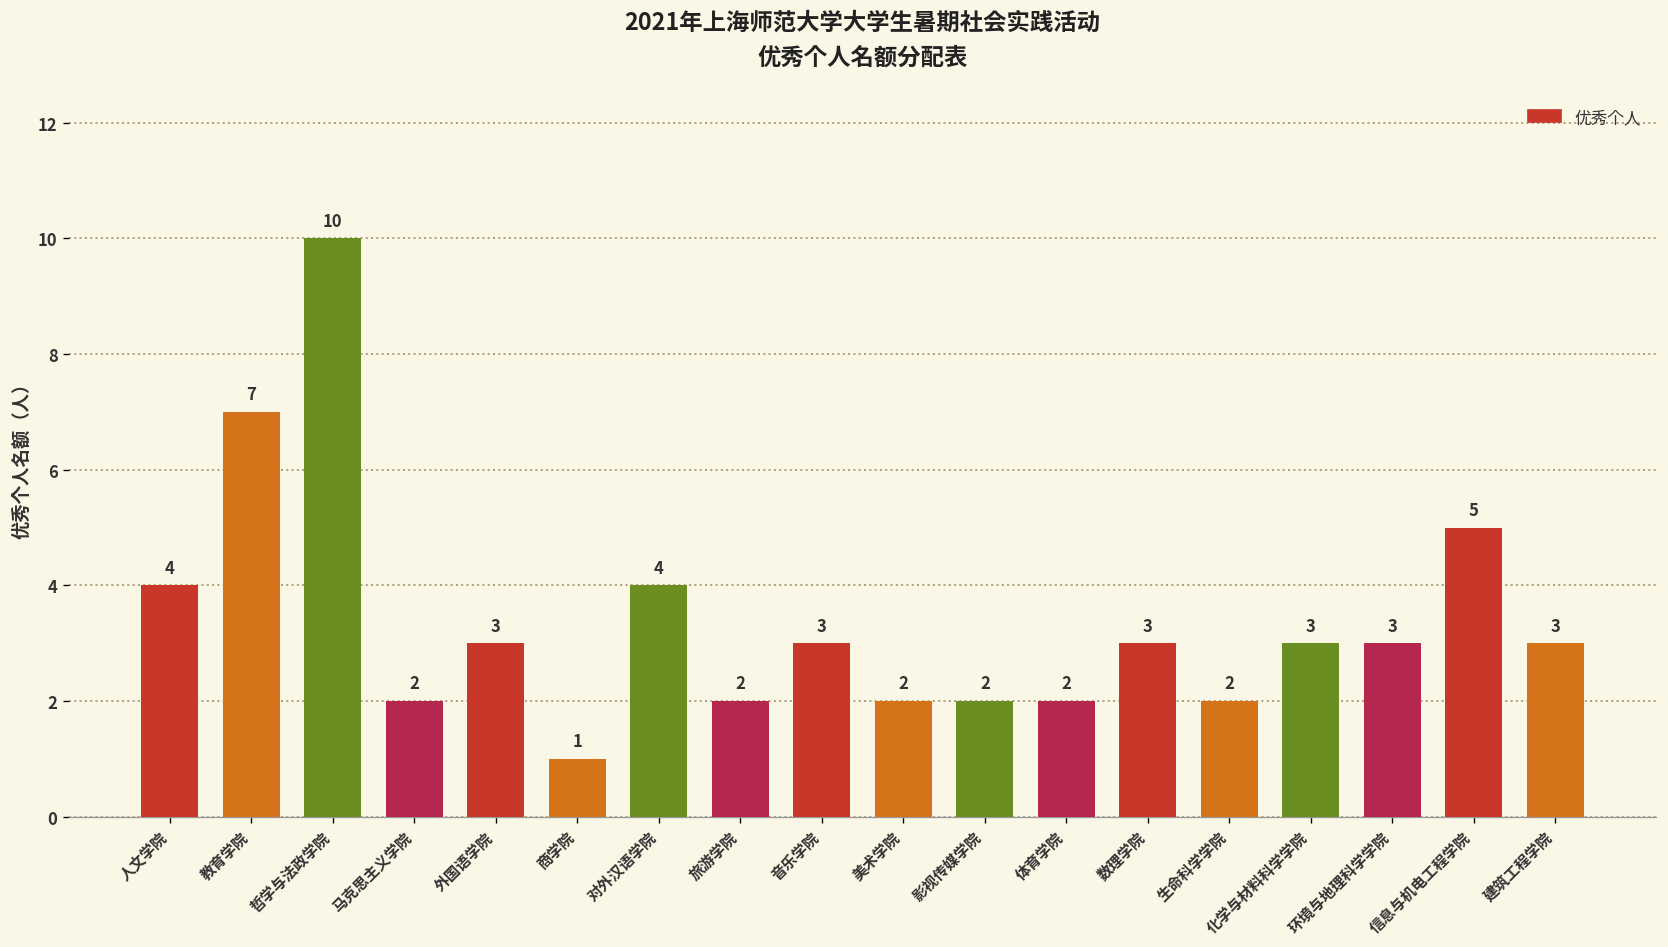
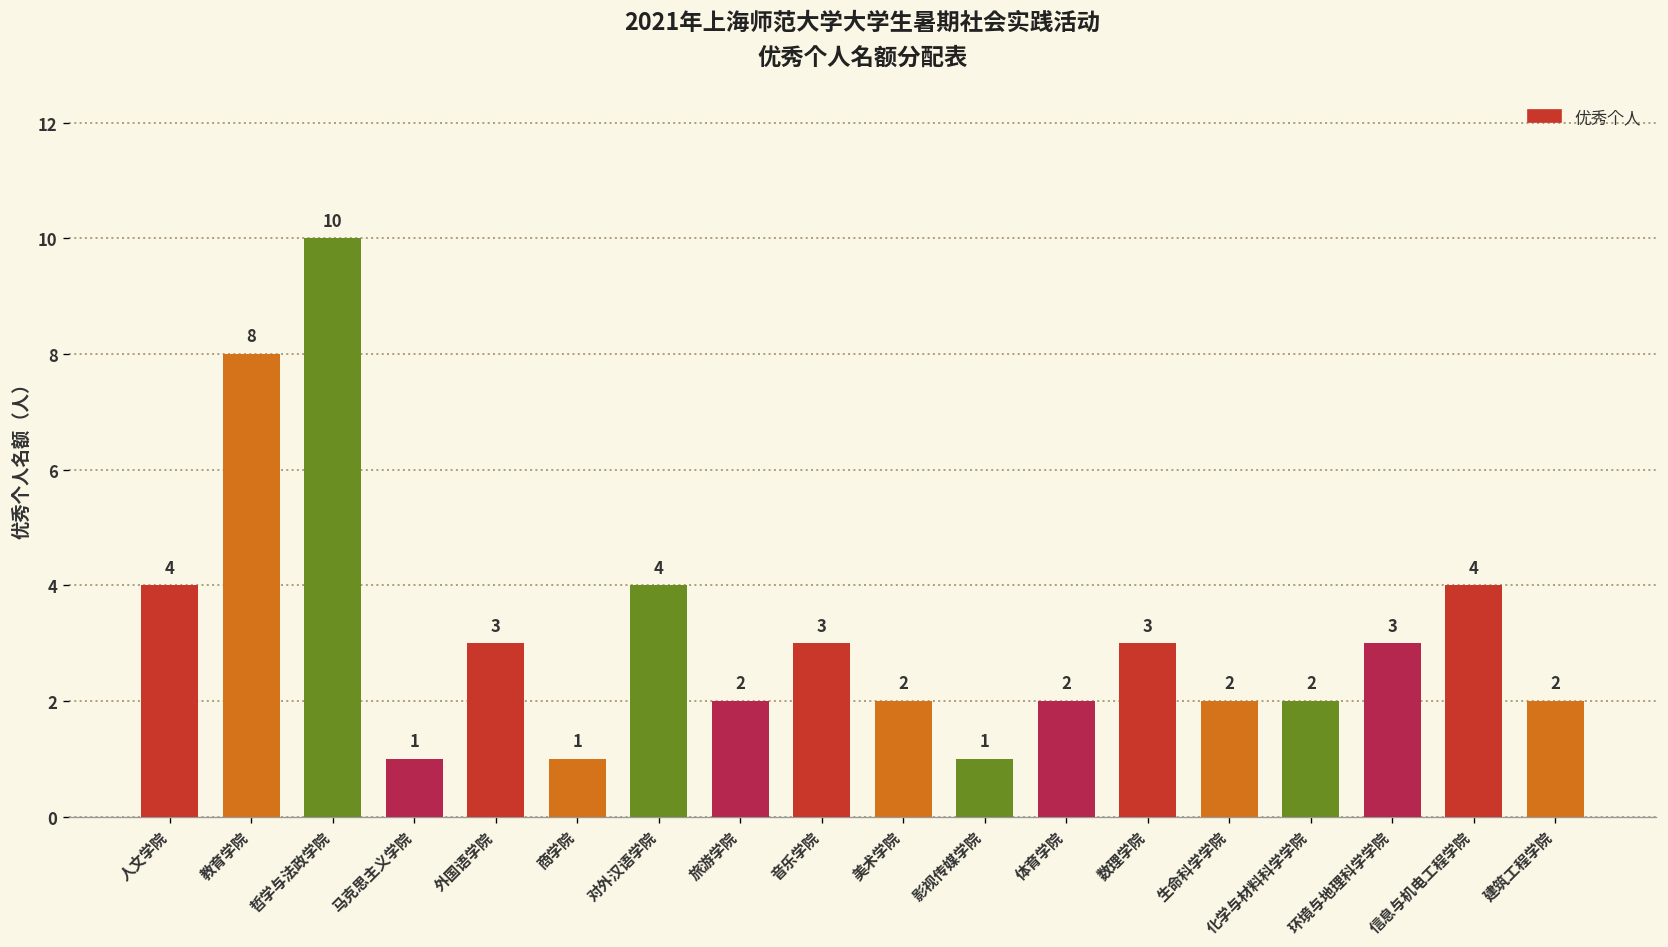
  {
    "人文学院": 4,
-   "教育学院": 7,
+   "教育学院": 8,
    "哲学与法政学院": 10,
-   "马克思主义学院": 2,
+   "马克思主义学院": 1,
    "外国语学院": 3,
    "商学院": 1,
    "对外汉语学院": 4,
    "旅游学院": 2,
    "音乐学院": 3,
    "美术学院": 2,
-   "影视传媒学院": 2,
+   "影视传媒学院": 1,
    "体育学院": 2,
    "数理学院": 3,
    "生命科学学院": 2,
-   "化学与材料科学学院": 3,
+   "化学与材料科学学院": 2,
    "环境与地理科学学院": 3,
-   "信息与机电工程学院": 5,
-   "建筑工程学院": 3
+   "信息与机电工程学院": 4,
+   "建筑工程学院": 2
  }
